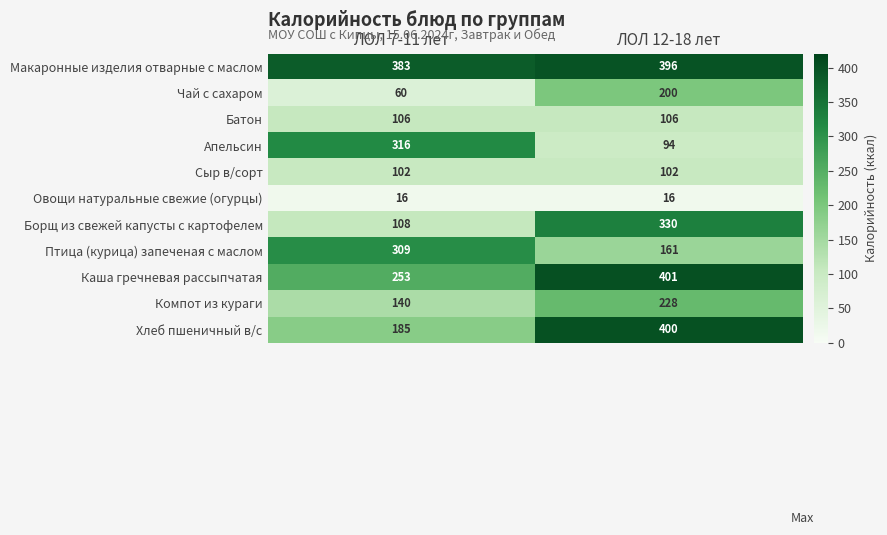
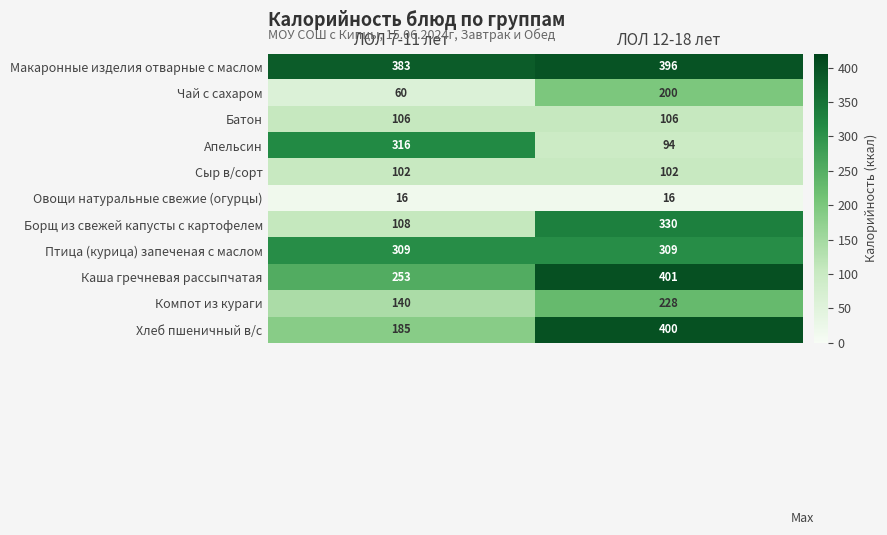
  {
    "Макаронные изделия отварные с маслом": {
      "ЛОЛ 7-11 лет": 383,
      "ЛОЛ 12-18 лет": 396
    },
    "Чай с сахаром": {
      "ЛОЛ 7-11 лет": 60,
      "ЛОЛ 12-18 лет": 200
    },
    "Батон": {
      "ЛОЛ 7-11 лет": 106,
      "ЛОЛ 12-18 лет": 106
    },
    "Апельсин": {
      "ЛОЛ 7-11 лет": 316,
      "ЛОЛ 12-18 лет": 94
    },
    "Сыр в/сорт": {
      "ЛОЛ 7-11 лет": 102,
      "ЛОЛ 12-18 лет": 102
    },
    "Овощи натуральные свежие (огурцы)": {
      "ЛОЛ 7-11 лет": 16,
      "ЛОЛ 12-18 лет": 16
    },
    "Борщ из свежей капусты с картофелем": {
      "ЛОЛ 7-11 лет": 108,
      "ЛОЛ 12-18 лет": 330
    },
    "Птица (курица) запеченая с маслом": {
      "ЛОЛ 7-11 лет": 309,
-     "ЛОЛ 12-18 лет": 161
+     "ЛОЛ 12-18 лет": 309
    },
    "Каша гречневая рассыпчатая": {
      "ЛОЛ 7-11 лет": 253,
      "ЛОЛ 12-18 лет": 401
    },
    "Компот из кураги": {
      "ЛОЛ 7-11 лет": 140,
      "ЛОЛ 12-18 лет": 228
    },
    "Хлеб пшеничный в/с": {
      "ЛОЛ 7-11 лет": 185,
      "ЛОЛ 12-18 лет": 400
    }
  }
